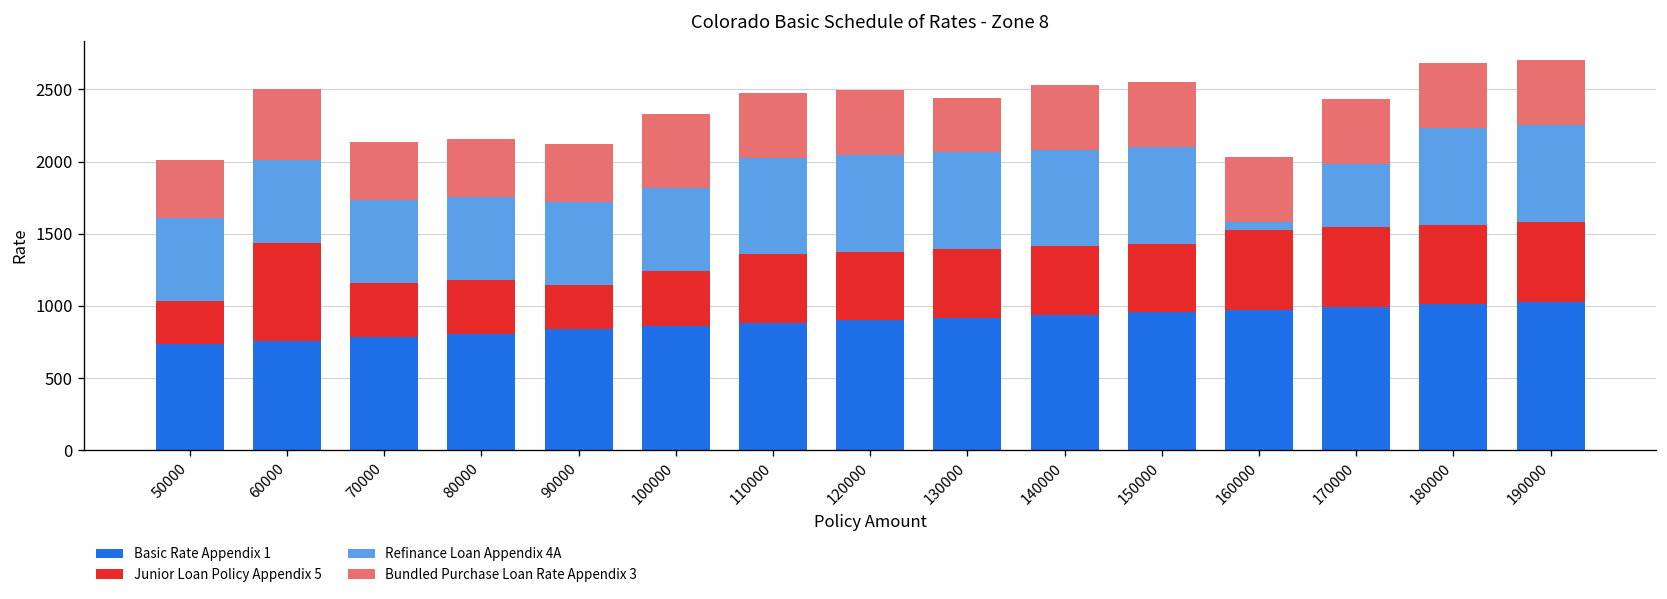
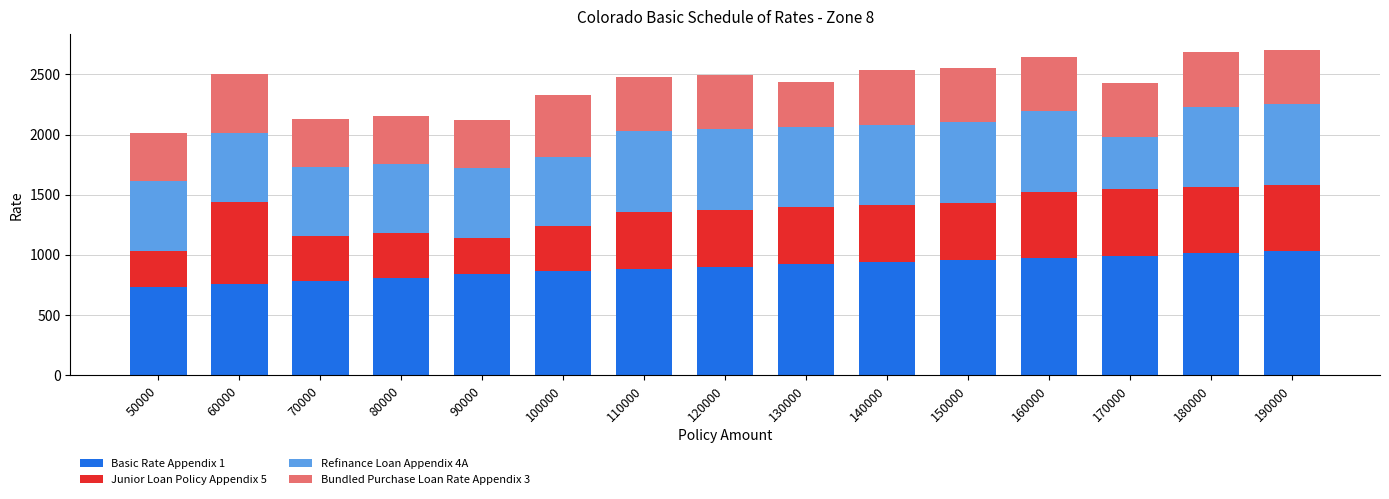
  {
    "Basic Rate Appendix 1": {
      "50000": 740,
      "60000": 760,
      "70000": 780,
      "80000": 810,
      "90000": 840,
      "100000": 860,
      "110000": 880,
      "120000": 900,
      "130000": 920,
      "140000": 940,
      "150000": 960,
      "160000": 980,
      "170000": 990,
      "180000": 1010,
      "190000": 1030
    },
    "Junior Loan Policy Appendix 5": {
      "50000": 300,
      "60000": 680,
      "70000": 380,
      "80000": 380,
      "90000": 310,
      "100000": 380,
      "110000": 480,
      "120000": 480,
      "130000": 480,
      "140000": 480,
      "150000": 480,
      "160000": 550,
      "170000": 550,
      "180000": 550,
      "190000": 550
    },
    "Refinance Loan Appendix 4A": {
      "50000": 580,
      "60000": 580,
      "70000": 580,
      "80000": 580,
      "90000": 580,
      "100000": 580,
      "110000": 670,
      "120000": 670,
      "130000": 670,
      "140000": 670,
      "150000": 670,
-     "160000": 60,
+     "160000": 670,
      "170000": 440,
      "180000": 670,
      "190000": 670
    },
    "Bundled Purchase Loan Rate Appendix 3": {
      "50000": 400,
      "60000": 490,
      "70000": 400,
      "80000": 400,
      "90000": 400,
      "100000": 520,
      "110000": 450,
      "120000": 450,
      "130000": 380,
      "140000": 450,
      "150000": 450,
      "160000": 450,
      "170000": 450,
      "180000": 450,
      "190000": 450
    }
  }
